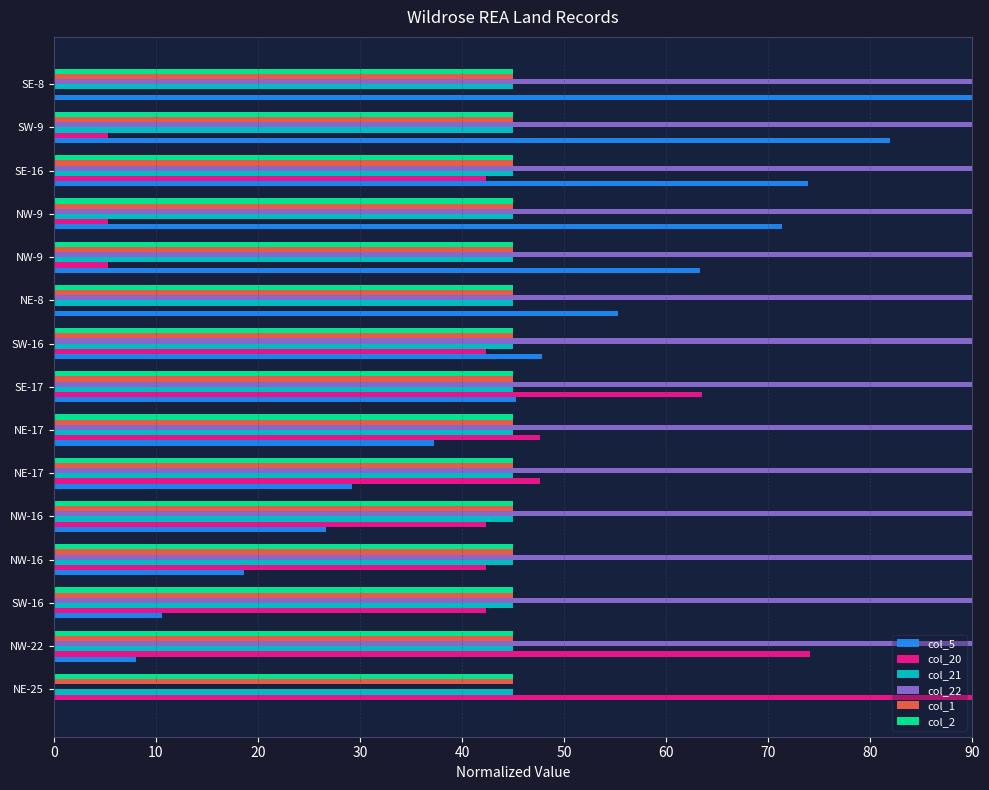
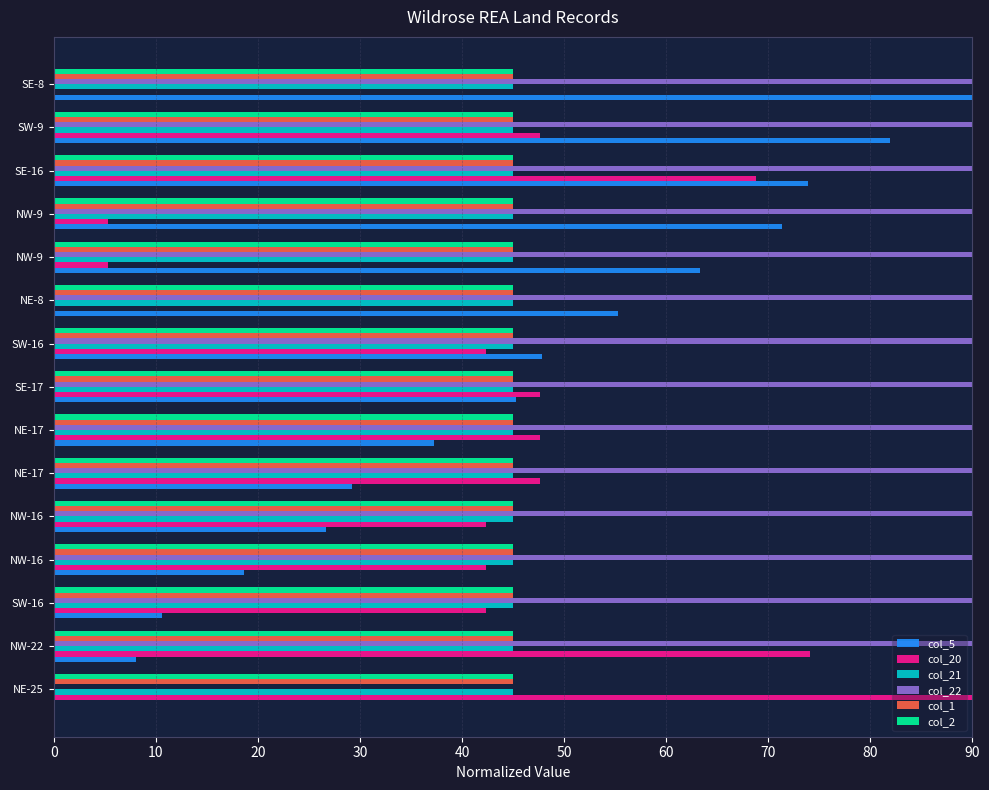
  {
    "col_5": {
      "SE-8": 90.0,
      "SW-9": 81.9,
      "SE-16": 73.9,
      "NE-8": 55.2,
      "SE-17": 45.3,
      "NW-22": 8.1,
      "NE-25": 0.0
    },
    "col_20": {
      "SE-8": 0.0,
-     "SW-9": 5.3,
-     "SE-16": 42.4,
+     "SW-9": 47.6,
+     "SE-16": 68.8,
      "NE-8": 0.0,
-     "SE-17": 63.5,
+     "SE-17": 47.6,
      "NW-22": 74.1,
      "NE-25": 90.0
    },
    "col_21": {
      "SE-8": 45.0,
      "SW-9": 45.0,
      "SE-16": 45.0,
      "NE-8": 45.0,
      "SE-17": 45.0,
      "NW-22": 45.0,
      "NE-25": 45.0
    },
    "col_22": {
      "SE-8": 90.0,
      "SW-9": 90.0,
      "SE-16": 90.0,
      "NE-8": 90.0,
      "SE-17": 90.0,
      "NW-22": 90.0,
      "NE-25": 0.0
    },
    "col_1": {
      "SE-8": 45.0,
      "SW-9": 45.0,
      "SE-16": 45.0,
      "NE-8": 45.0,
      "SE-17": 45.0,
      "NW-22": 45.0,
      "NE-25": 45.0
    },
    "col_2": {
      "SE-8": 45.0,
      "SW-9": 45.0,
      "SE-16": 45.0,
      "NE-8": 45.0,
      "SE-17": 45.0,
      "NW-22": 45.0,
      "NE-25": 45.0
    }
  }
